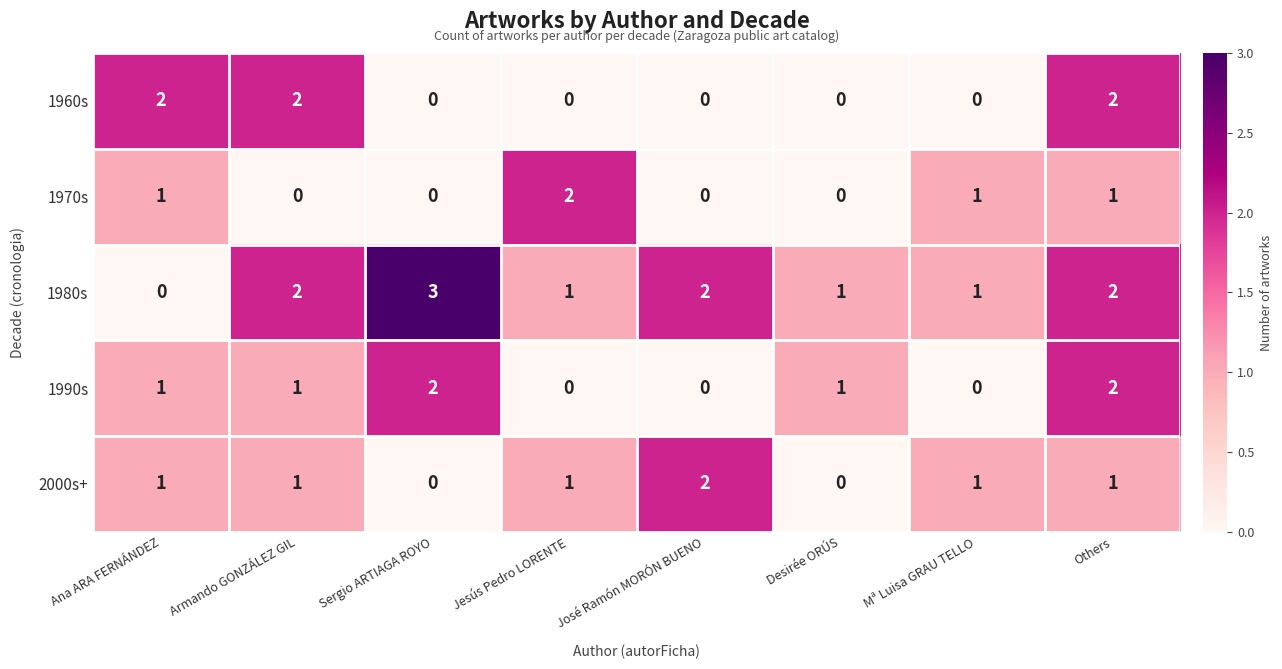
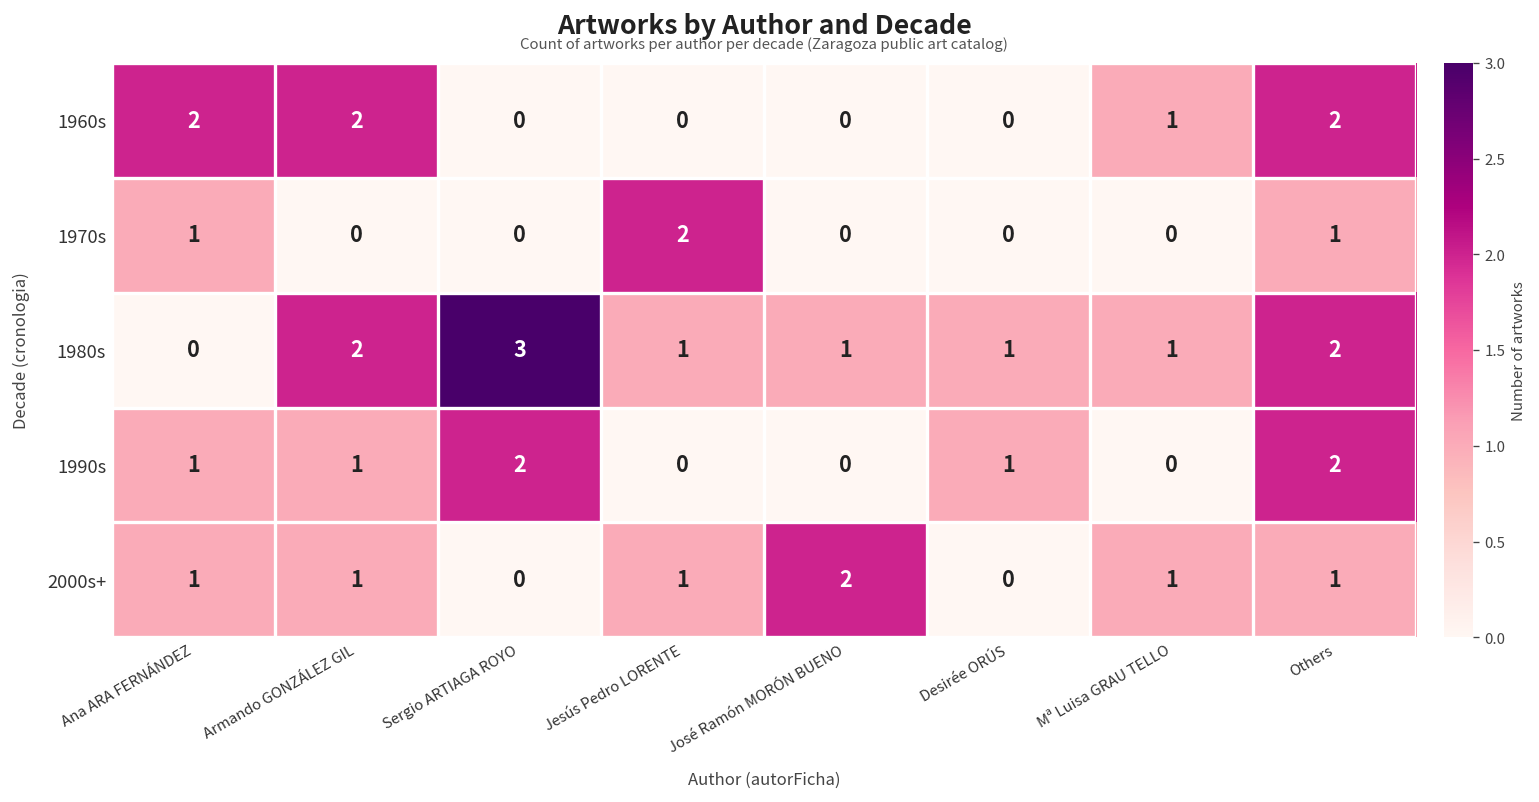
  {
    "1960s": {
      "Ana ARA FERNÁNDEZ": 2,
      "Armando GONZÁLEZ GIL": 2,
      "Sergio ARTIAGA ROYO": 0,
      "Jesús Pedro LORENTE": 0,
      "José Ramón MORÓN BUENO": 0,
      "Desirée ORÚS": 0,
-     "Mª Luisa GRAU TELLO": 0,
+     "Mª Luisa GRAU TELLO": 1,
      "Others": 2
    },
    "1970s": {
      "Ana ARA FERNÁNDEZ": 1,
      "Armando GONZÁLEZ GIL": 0,
      "Sergio ARTIAGA ROYO": 0,
      "Jesús Pedro LORENTE": 2,
      "José Ramón MORÓN BUENO": 0,
      "Desirée ORÚS": 0,
-     "Mª Luisa GRAU TELLO": 1,
+     "Mª Luisa GRAU TELLO": 0,
      "Others": 1
    },
    "1980s": {
      "Ana ARA FERNÁNDEZ": 0,
      "Armando GONZÁLEZ GIL": 2,
      "Sergio ARTIAGA ROYO": 3,
      "Jesús Pedro LORENTE": 1,
-     "José Ramón MORÓN BUENO": 2,
+     "José Ramón MORÓN BUENO": 1,
      "Desirée ORÚS": 1,
      "Mª Luisa GRAU TELLO": 1,
      "Others": 2
    },
    "1990s": {
      "Ana ARA FERNÁNDEZ": 1,
      "Armando GONZÁLEZ GIL": 1,
      "Sergio ARTIAGA ROYO": 2,
      "Jesús Pedro LORENTE": 0,
      "José Ramón MORÓN BUENO": 0,
      "Desirée ORÚS": 1,
      "Mª Luisa GRAU TELLO": 0,
      "Others": 2
    },
    "2000s+": {
      "Ana ARA FERNÁNDEZ": 1,
      "Armando GONZÁLEZ GIL": 1,
      "Sergio ARTIAGA ROYO": 0,
      "Jesús Pedro LORENTE": 1,
      "José Ramón MORÓN BUENO": 2,
      "Desirée ORÚS": 0,
      "Mª Luisa GRAU TELLO": 1,
      "Others": 1
    }
  }
